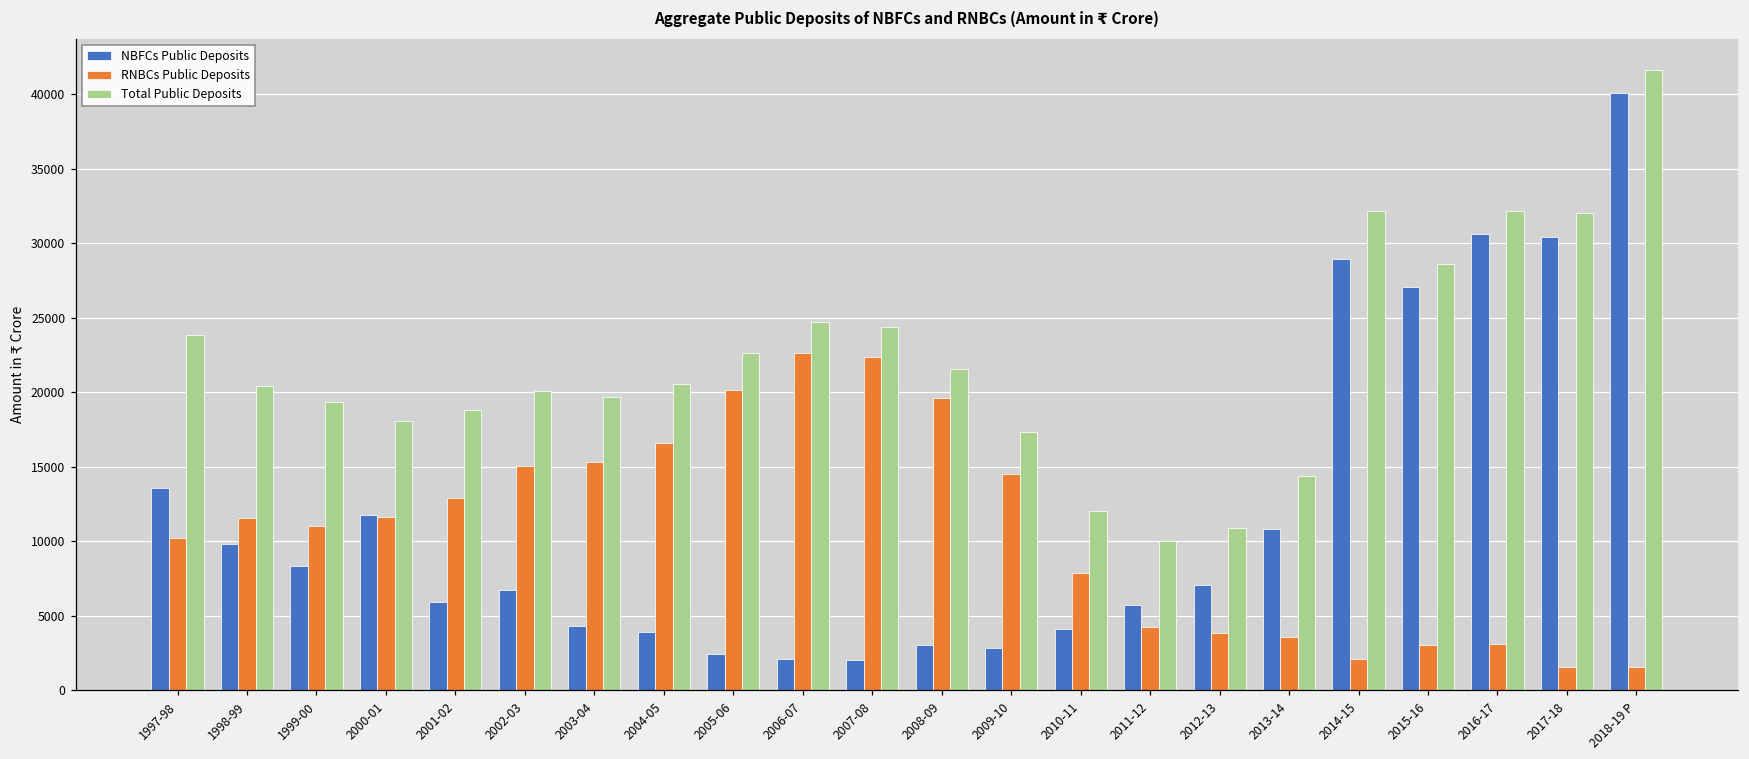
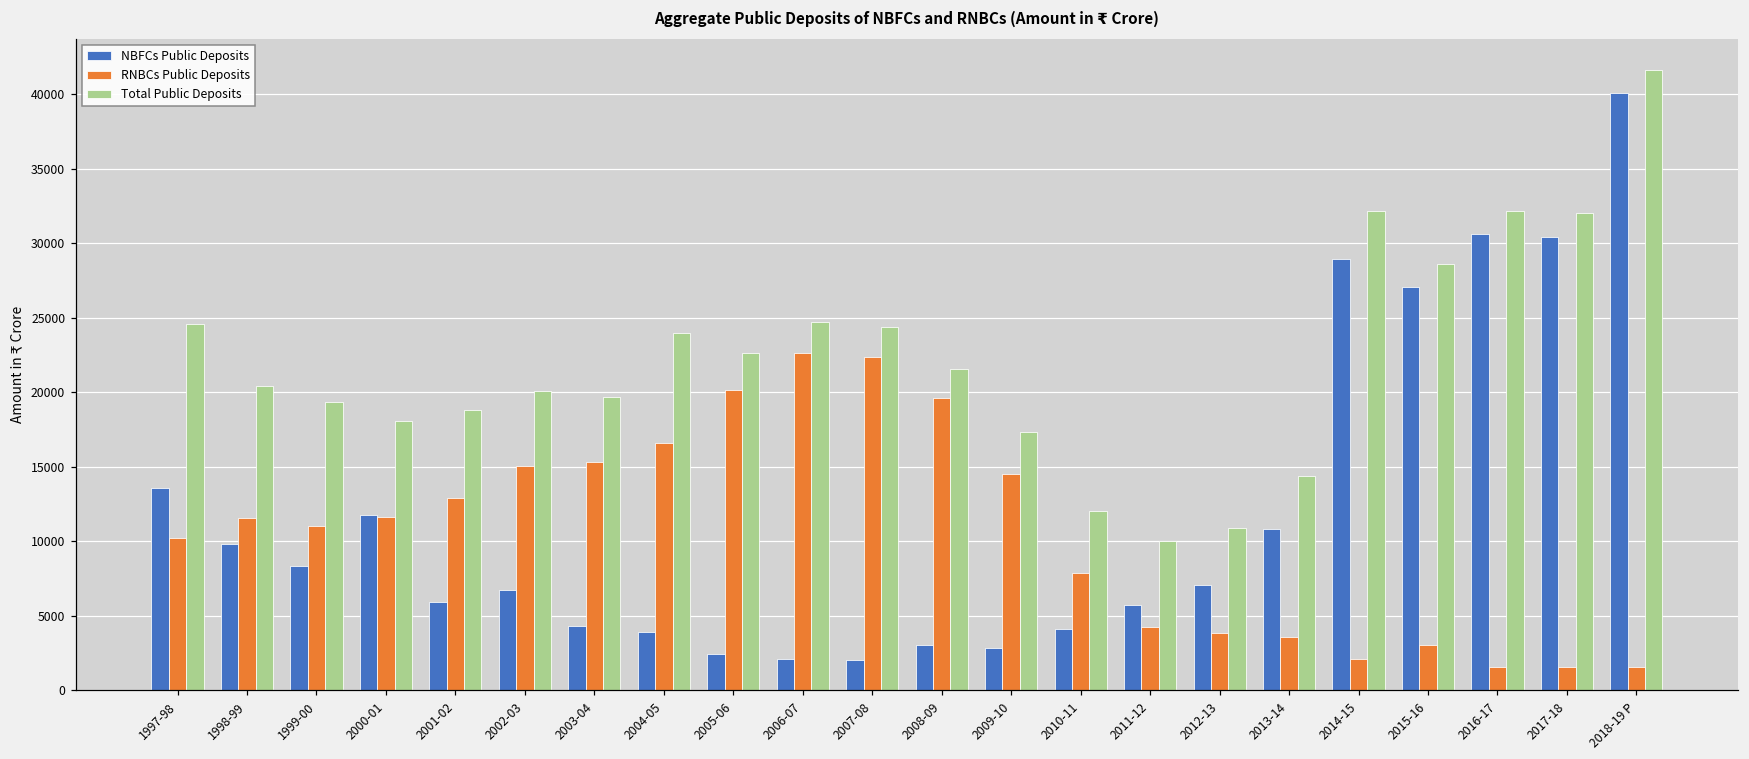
  {
    "NBFCs Public Deposits": {
      "1997-98": 13600,
      "1998-99": 9800,
      "1999-00": 8300,
      "2000-01": 11700,
      "2001-02": 5900,
      "2002-03": 6700,
      "2003-04": 4300,
      "2004-05": 3900,
      "2005-06": 2400,
      "2006-07": 2100,
      "2007-08": 2000,
      "2008-09": 3000,
      "2009-10": 2800,
      "2010-11": 4100,
      "2011-12": 5700,
      "2012-13": 7100,
      "2013-14": 10800,
      "2014-15": 28900,
      "2015-16": 27100,
      "2016-17": 30600,
      "2017-18": 30400,
      "2018-19 P": 40100
    },
    "RNBCs Public Deposits": {
      "1997-98": 10200,
      "1998-99": 11500,
      "1999-00": 11000,
      "2000-01": 11600,
      "2001-02": 12900,
      "2002-03": 15100,
      "2003-04": 15300,
      "2004-05": 16600,
      "2005-06": 20200,
      "2006-07": 22600,
      "2007-08": 22400,
      "2008-09": 19600,
      "2009-10": 14500,
      "2010-11": 7900,
      "2011-12": 4300,
      "2012-13": 3800,
      "2013-14": 3600,
      "2014-15": 2100,
      "2015-16": 3100,
-     "2016-17": 3100,
+     "2016-17": 1600,
      "2017-18": 1600,
      "2018-19 P": 1500
    },
    "Total Public Deposits": {
-     "1997-98": 23800,
+     "1997-98": 24600,
      "1998-99": 20400,
      "1999-00": 19300,
      "2000-01": 18100,
      "2001-02": 18800,
      "2002-03": 20100,
      "2003-04": 19600,
-     "2004-05": 20500,
+     "2004-05": 23900,
      "2005-06": 22600,
      "2006-07": 24700,
      "2007-08": 24400,
      "2008-09": 21600,
      "2009-10": 17400,
      "2010-11": 12000,
      "2011-12": 10000,
      "2012-13": 10900,
      "2013-14": 14400,
      "2014-15": 32100,
      "2015-16": 28600,
      "2016-17": 32200,
      "2017-18": 32000,
      "2018-19 P": 41600
    }
  }
